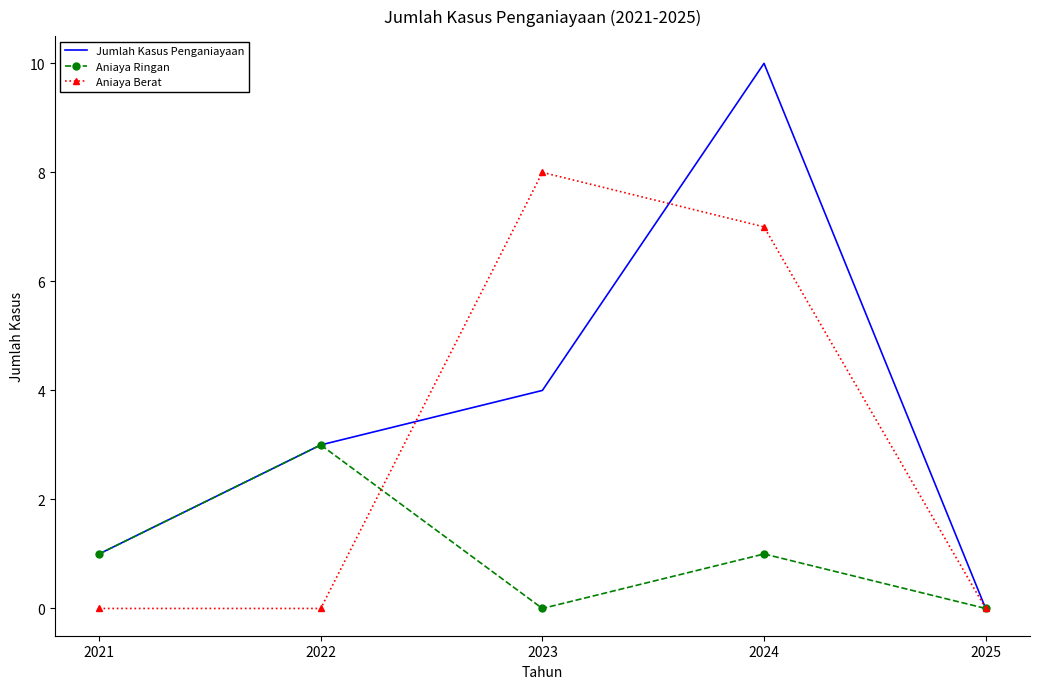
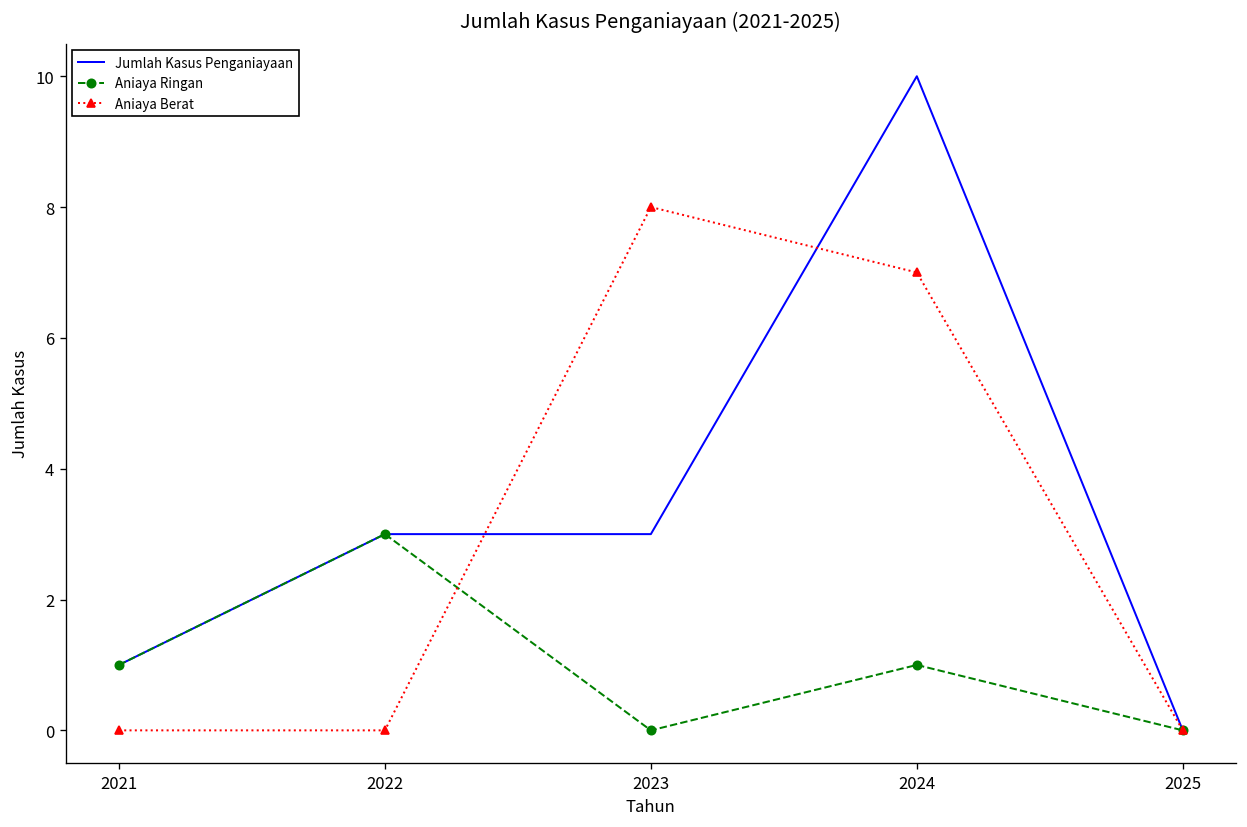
  {
    "Jumlah Kasus Penganiayaan": {
-     "2023": 4,
+     "2023": 3,
      "2024": 10
    },
    "Aniaya Ringan": {
      "2023": 0,
      "2024": 1
    },
    "Aniaya Berat": {
      "2021": 0,
      "2022": 0,
      "2023": 8,
      "2024": 7
    }
  }
